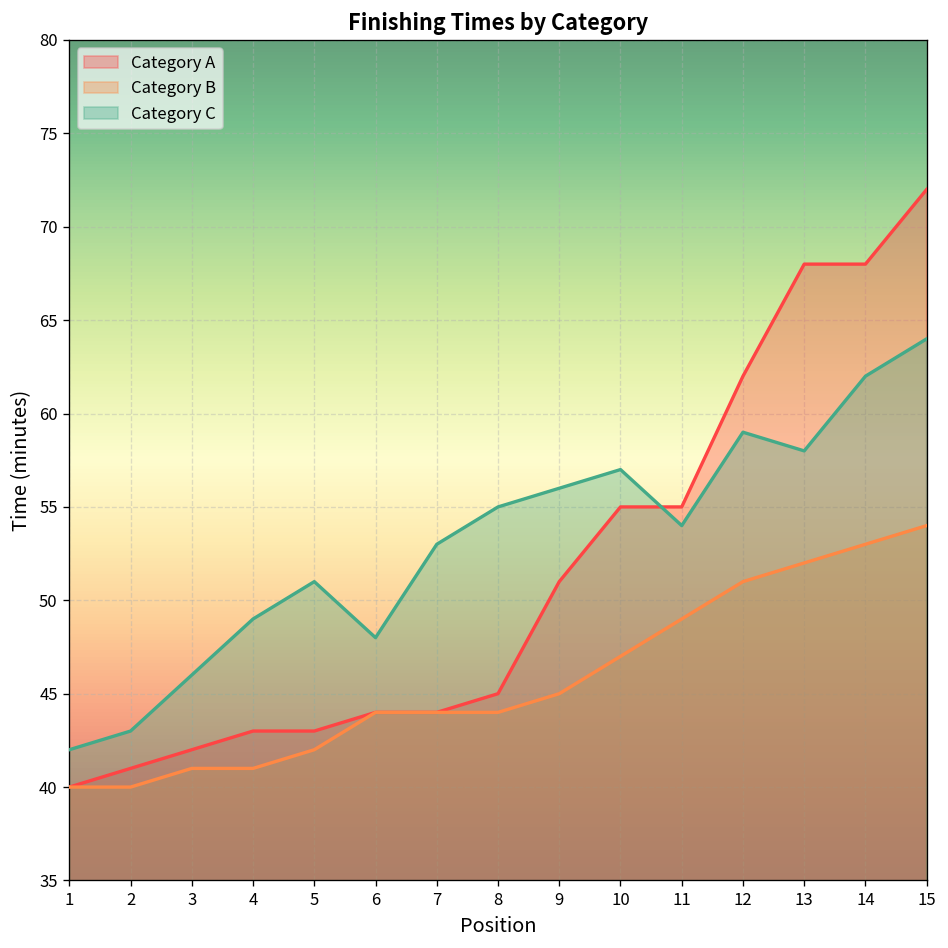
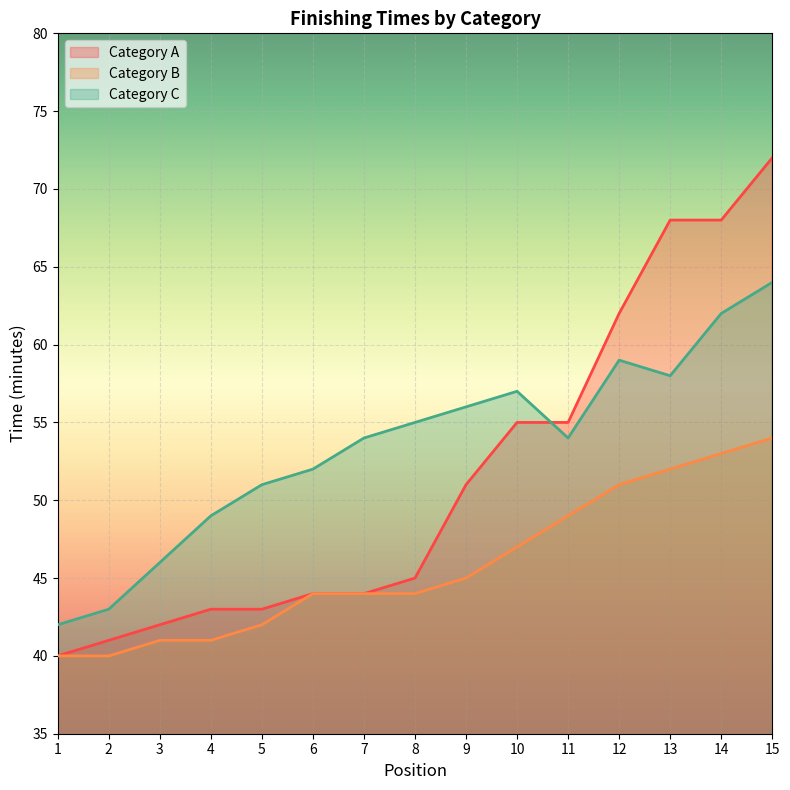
  {
    "Category C": {
      "1": 42,
      "2": 43,
      "3": 46,
      "4": 49,
      "5": 51,
-     "6": 48,
-     "7": 53,
+     "6": 52,
+     "7": 54,
      "8": 55,
      "9": 56,
      "10": 57,
      "11": 54,
      "12": 59,
      "13": 58,
      "14": 62,
      "15": 64
    }
  }
